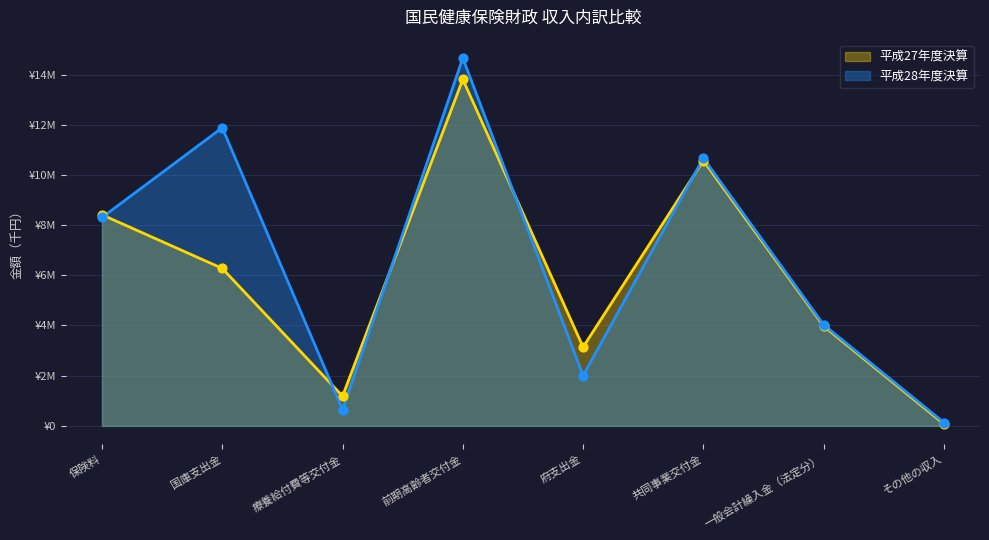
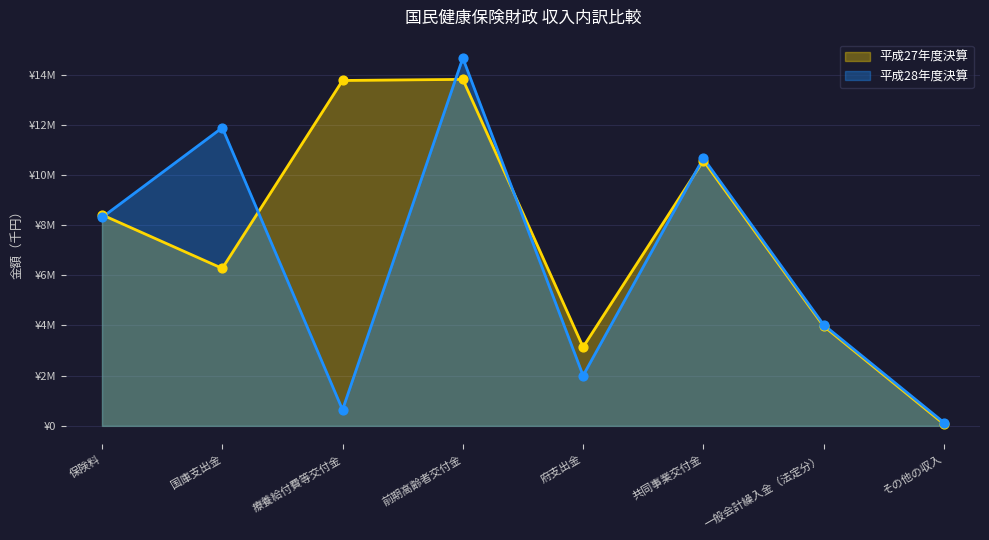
  {
    "平成27年度決算": {
      "保険料": "¥8400000",
      "国庫支出金": "¥6300000",
-     "療養給付費等交付金": "¥1200000",
+     "療養給付費等交付金": "¥13800000",
      "前期高齢者交付金": "¥13800000",
      "府支出金": "¥3100000"
    },
    "平成28年度決算": {
      "保険料": "¥8300000",
      "国庫支出金": "¥11900000",
      "療養給付費等交付金": "¥600000",
      "前期高齢者交付金": "¥14700000",
      "府支出金": "¥2000000"
    }
  }
